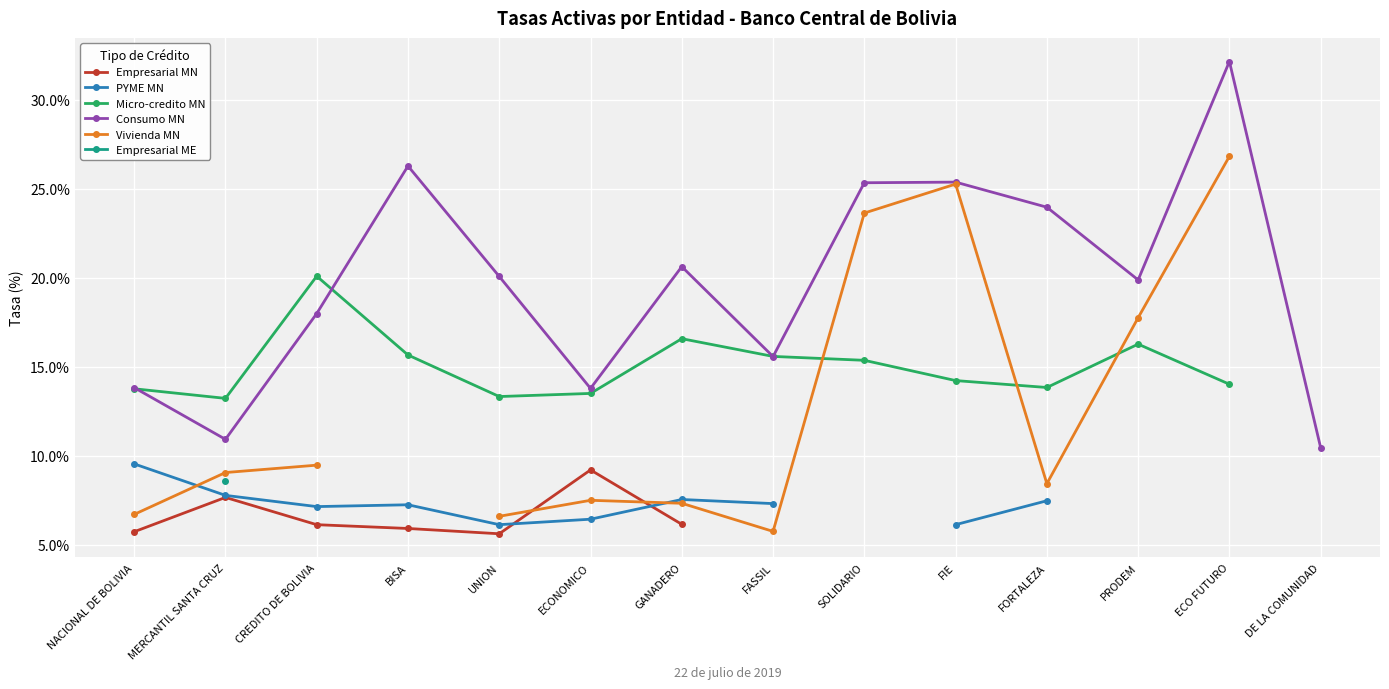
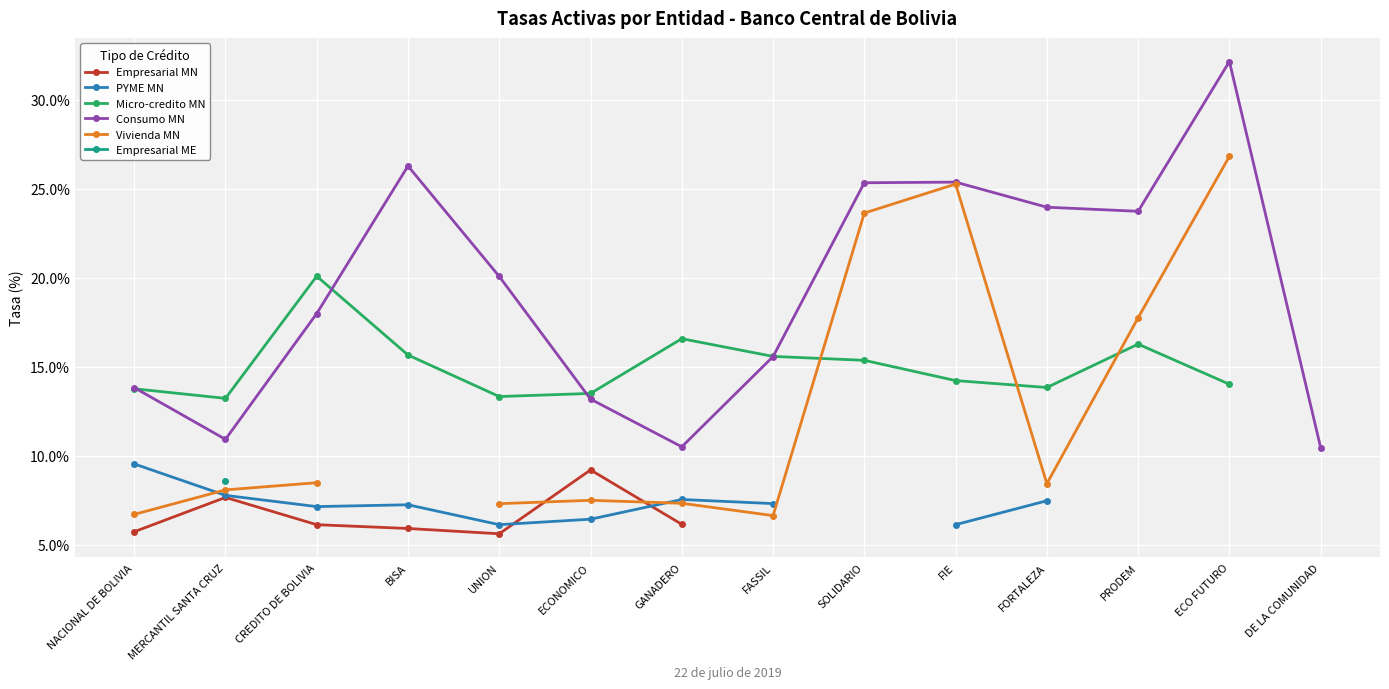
  {
    "Empresarial MN": {
      "NACIONAL DE BOLIVIA": "5.7%",
      "CREDITO DE BOLIVIA": "6.1%",
      "BISA": "5.9%",
      "UNION": "5.6%",
      "ECONOMICO": "9.2%",
      "GANADERO": "6.1%"
    },
    "PYME MN": {
      "NACIONAL DE BOLIVIA": "9.5%",
      "CREDITO DE BOLIVIA": "7.1%",
      "BISA": "7.2%",
      "UNION": "6.1%",
      "ECONOMICO": "6.4%",
      "GANADERO": "7.5%",
      "FASSIL": "7.3%",
      "FIE": "6.1%",
      "FORTALEZA": "7.5%"
    },
    "Consumo MN": {
      "MERCANTIL SANTA CRUZ": "10.9%",
      "CREDITO DE BOLIVIA": "18.0%",
      "BISA": "26.3%",
      "UNION": "20.1%",
-     "ECONOMICO": "13.8%",
-     "GANADERO": "20.6%",
+     "ECONOMICO": "13.2%",
+     "GANADERO": "10.5%",
      "SOLIDARIO": "25.3%",
      "FORTALEZA": "24.0%",
-     "PRODEM": "19.9%",
+     "PRODEM": "23.7%",
      "ECO FUTURO": "32.2%",
      "DE LA COMUNIDAD": "10.4%"
    },
    "Vivienda MN": {
      "NACIONAL DE BOLIVIA": "6.7%",
-     "MERCANTIL SANTA CRUZ": "9.1%",
-     "CREDITO DE BOLIVIA": "9.5%",
-     "UNION": "6.6%",
+     "MERCANTIL SANTA CRUZ": "8.1%",
+     "CREDITO DE BOLIVIA": "8.5%",
+     "UNION": "7.3%",
      "ECONOMICO": "7.5%",
      "GANADERO": "7.3%",
-     "FASSIL": "5.7%",
+     "FASSIL": "6.6%",
      "SOLIDARIO": "23.6%",
      "FORTALEZA": "8.4%",
      "PRODEM": "17.8%",
      "ECO FUTURO": "26.8%"
    }
  }
